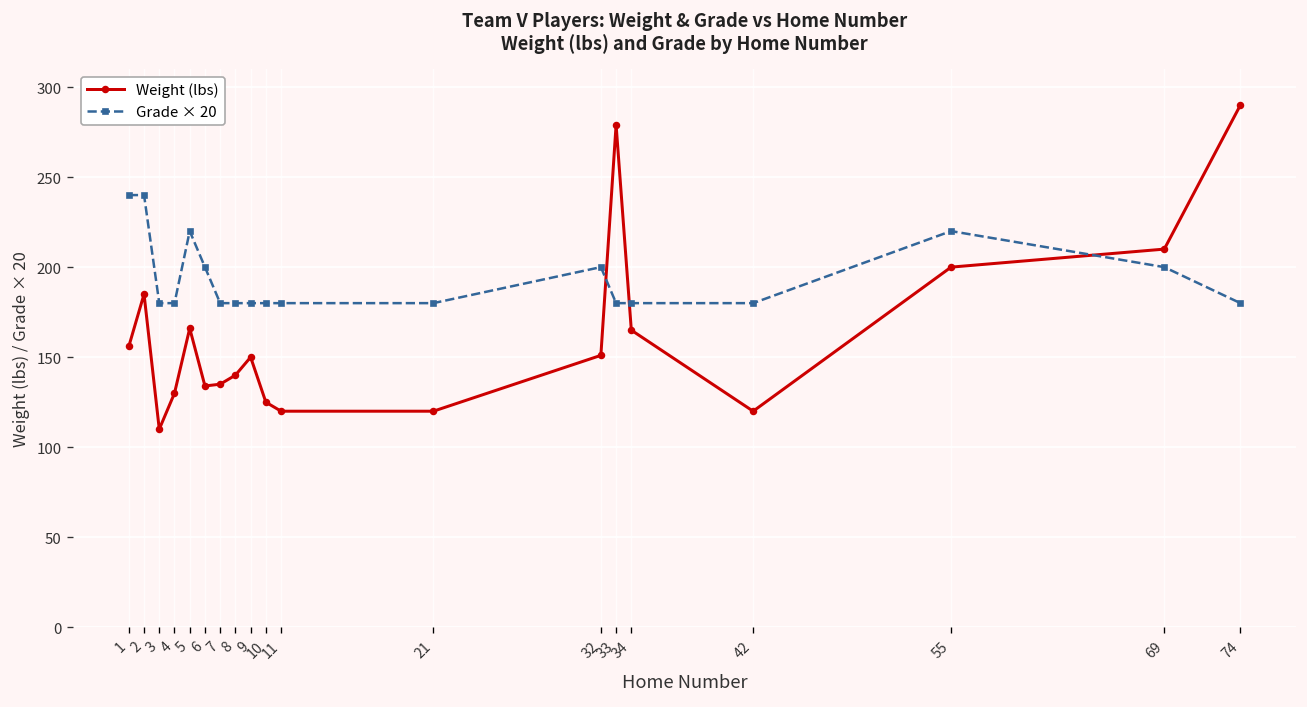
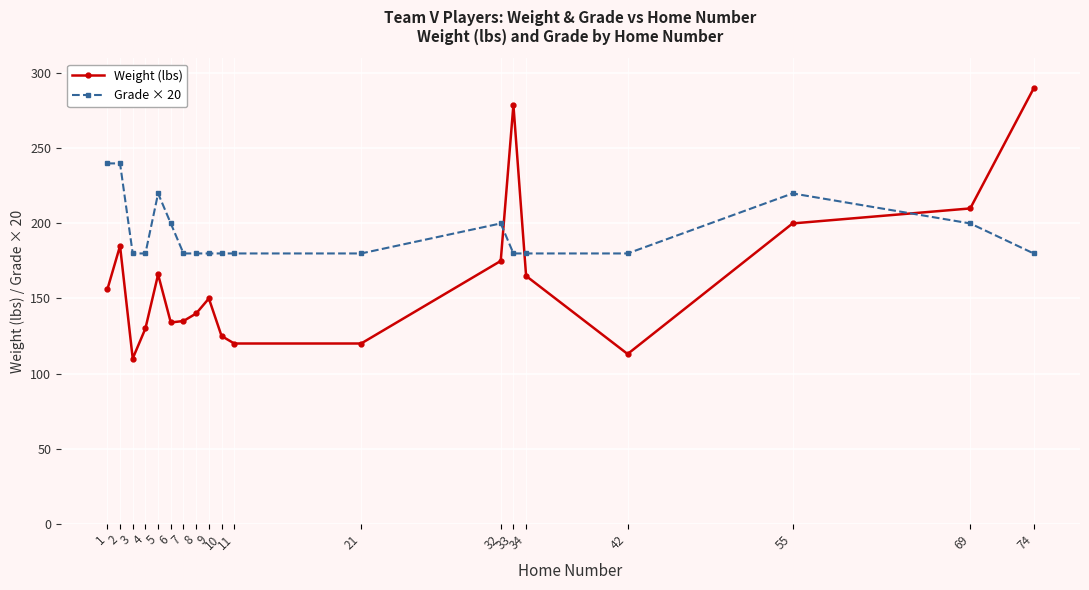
  {
    "Weight (lbs)": {
      "1": 156,
      "2": 185,
      "3": 110,
      "4": 130,
      "5": 166,
      "6": 134,
      "7": 135,
      "8": 140,
      "9": 150,
      "10": 125,
      "11": 120,
      "21": 120,
-     "32": 151,
+     "32": 175,
      "33": 279,
      "34": 165,
-     "42": 120,
+     "42": 113,
      "55": 200,
      "69": 210,
      "74": 290
    },
    "Grade × 20": {
      "1": 240,
      "2": 240,
      "3": 180,
      "4": 180,
      "5": 220,
      "6": 200,
      "7": 180,
      "8": 180,
      "9": 180,
      "10": 180,
      "11": 180,
      "21": 180,
      "32": 200,
      "33": 180,
      "34": 180,
      "42": 180,
      "55": 220,
      "69": 200,
      "74": 180
    }
  }
